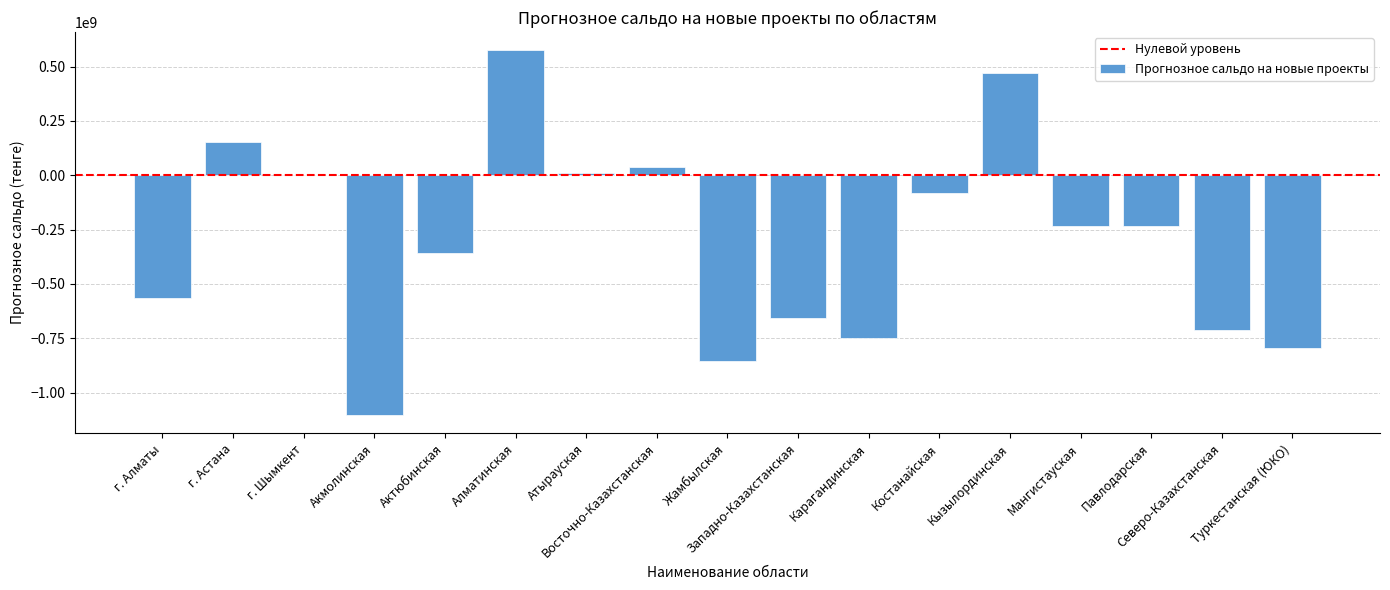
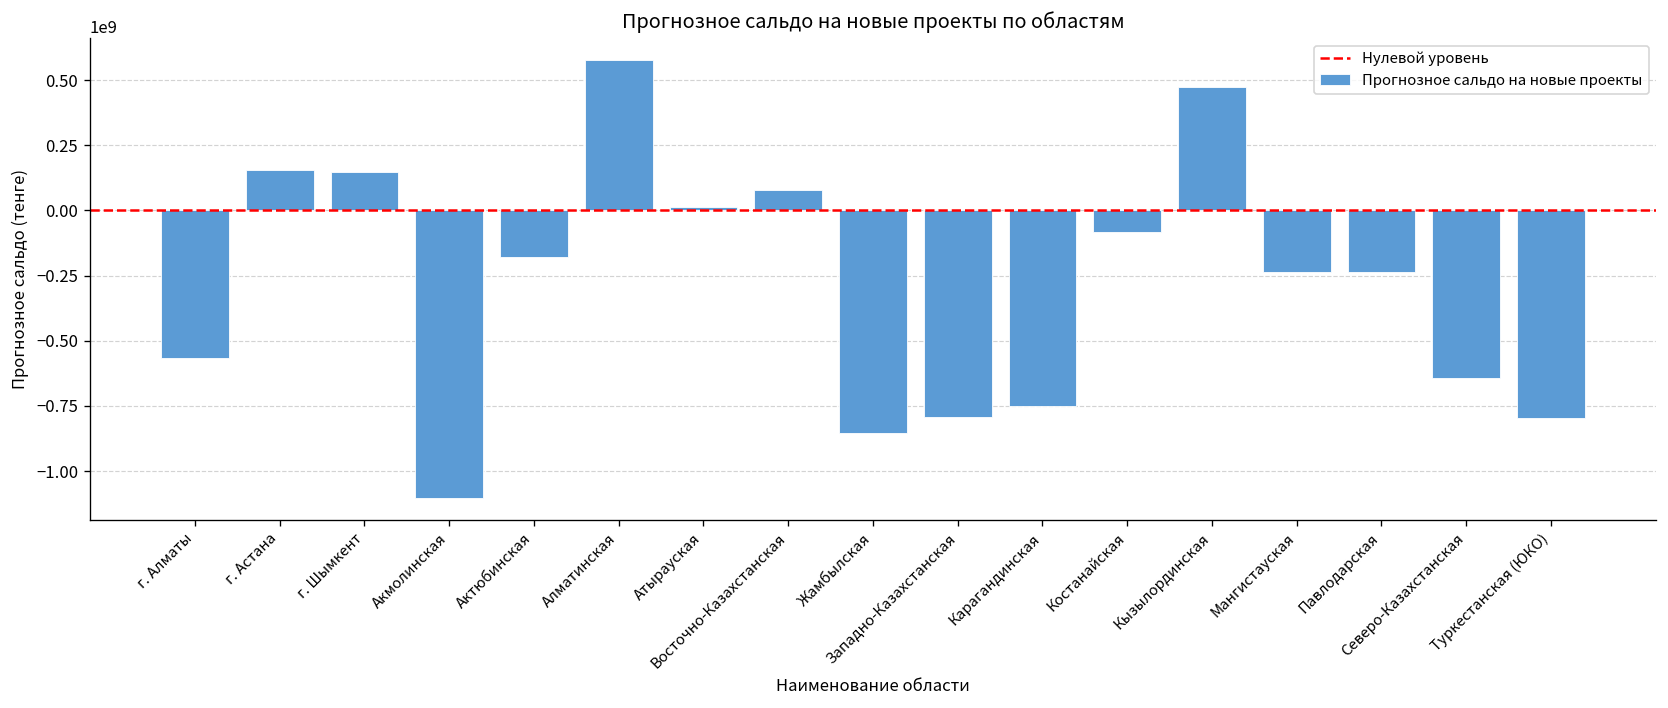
  {
    "г. Алматы": -570000000,
    "г. Астана": 150000000,
-   "г. Шымкент": 0,
+   "г. Шымкент": 150000000,
    "Акмолинская": -1100000000,
-   "Актюбинская": -360000000,
+   "Актюбинская": -180000000,
    "Алматинская": 580000000,
-   "Восточно-Казахстанская": 40000000,
+   "Восточно-Казахстанская": 80000000,
    "Жамбылская": -850000000,
-   "Западно-Казахстанская": -650000000,
+   "Западно-Казахстанская": -790000000,
    "Карагандинская": -750000000,
    "Костанайская": -80000000,
    "Кызылординская": 470000000,
    "Мангистауская": -230000000,
    "Павлодарская": -240000000,
-   "Северо-Казахстанская": -710000000,
+   "Северо-Казахстанская": -640000000,
    "Туркестанская (ЮКО)": -800000000
  }
